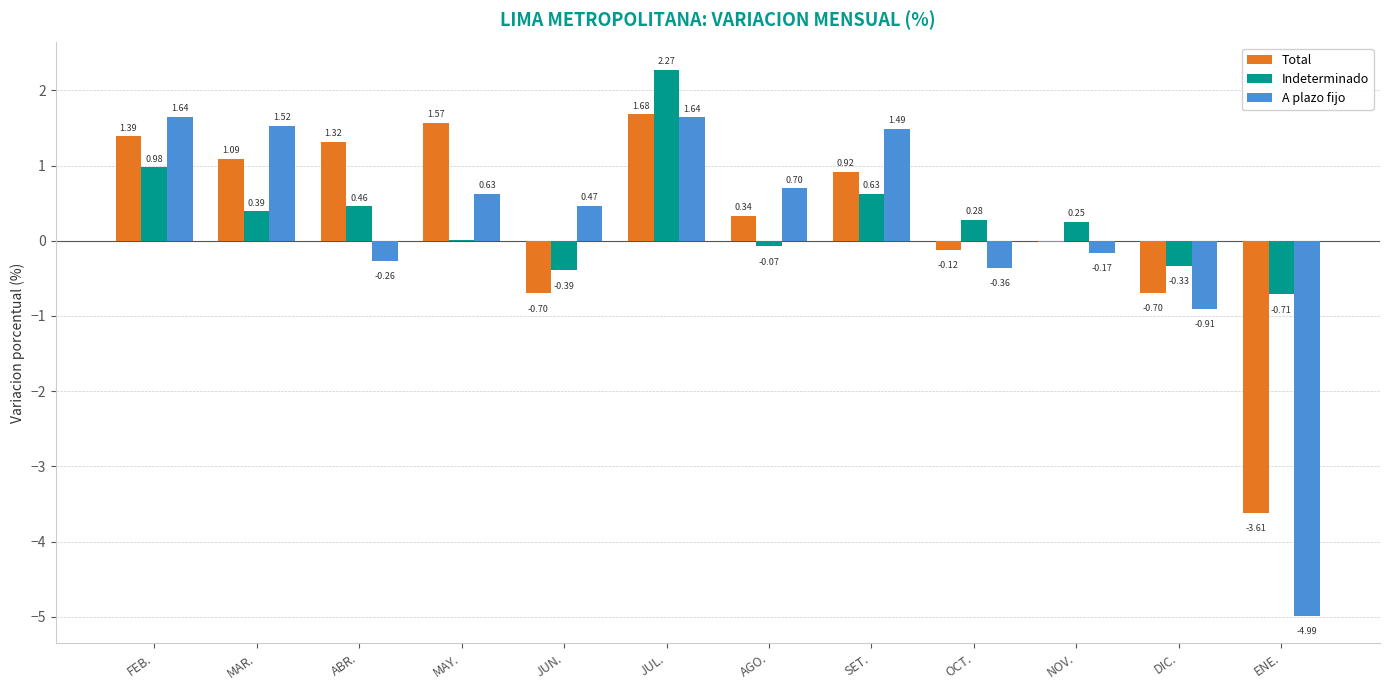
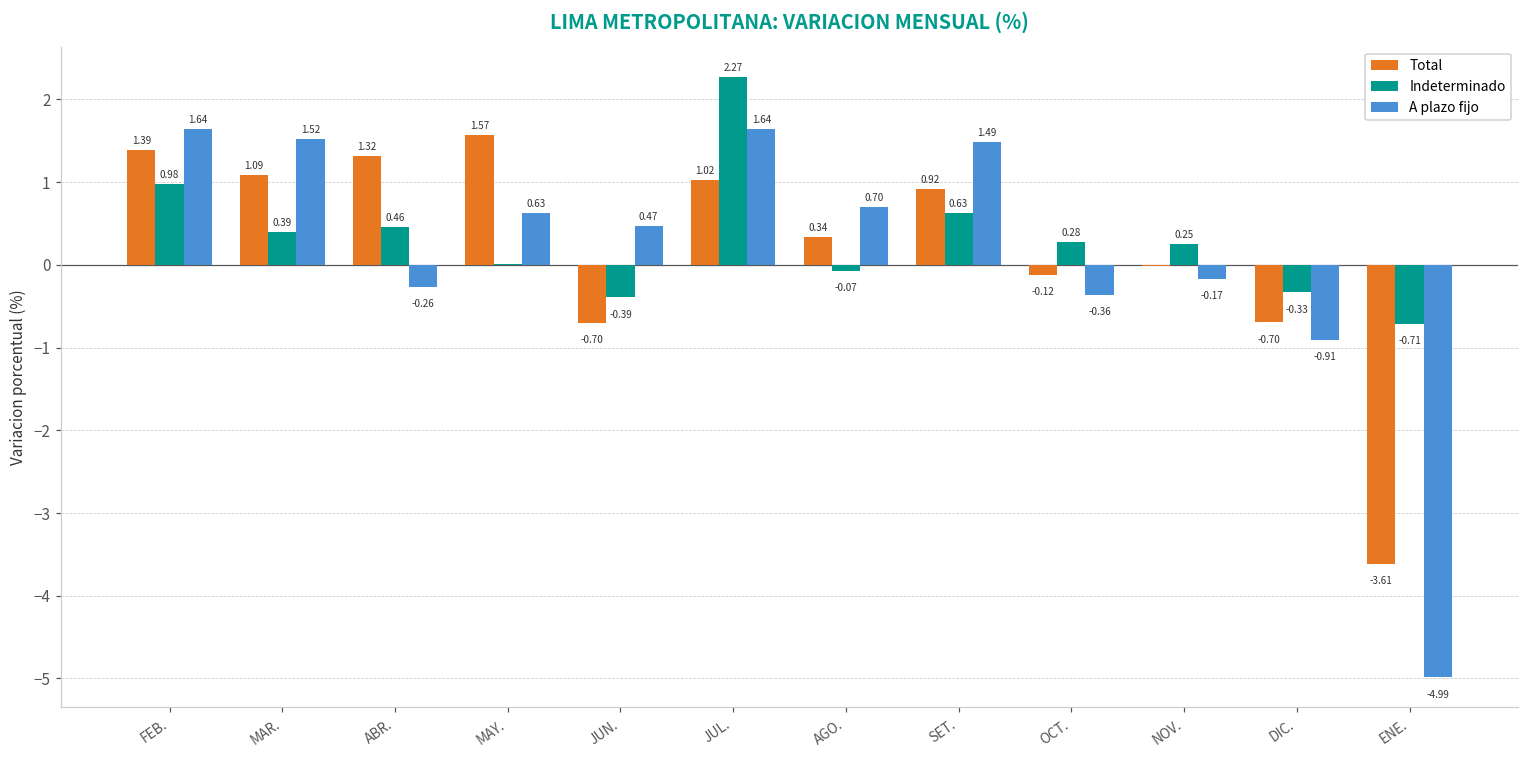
  {
    "Total": {
      "FEB.": 1.39,
      "MAR.": 1.09,
      "ABR.": 1.32,
      "MAY.": 1.57,
      "JUN.": -0.70,
-     "JUL.": 1.68,
+     "JUL.": 1.02,
      "AGO.": 0.34,
      "SET.": 0.92,
      "OCT.": -0.12,
      "DIC.": -0.70,
      "ENE.": -3.61
    },
    "Indeterminado": {
      "FEB.": 0.98,
      "MAR.": 0.39,
      "ABR.": 0.46,
      "JUN.": -0.39,
      "JUL.": 2.27,
      "AGO.": -0.07,
      "SET.": 0.63,
      "OCT.": 0.28,
      "NOV.": 0.25,
      "DIC.": -0.33,
      "ENE.": -0.71
    },
    "A plazo fijo": {
      "FEB.": 1.64,
      "MAR.": 1.52,
      "ABR.": -0.26,
      "MAY.": 0.63,
      "JUN.": 0.47,
      "JUL.": 1.64,
      "AGO.": 0.70,
      "SET.": 1.49,
      "OCT.": -0.36,
      "NOV.": -0.17,
      "DIC.": -0.91,
      "ENE.": -4.99
    }
  }
